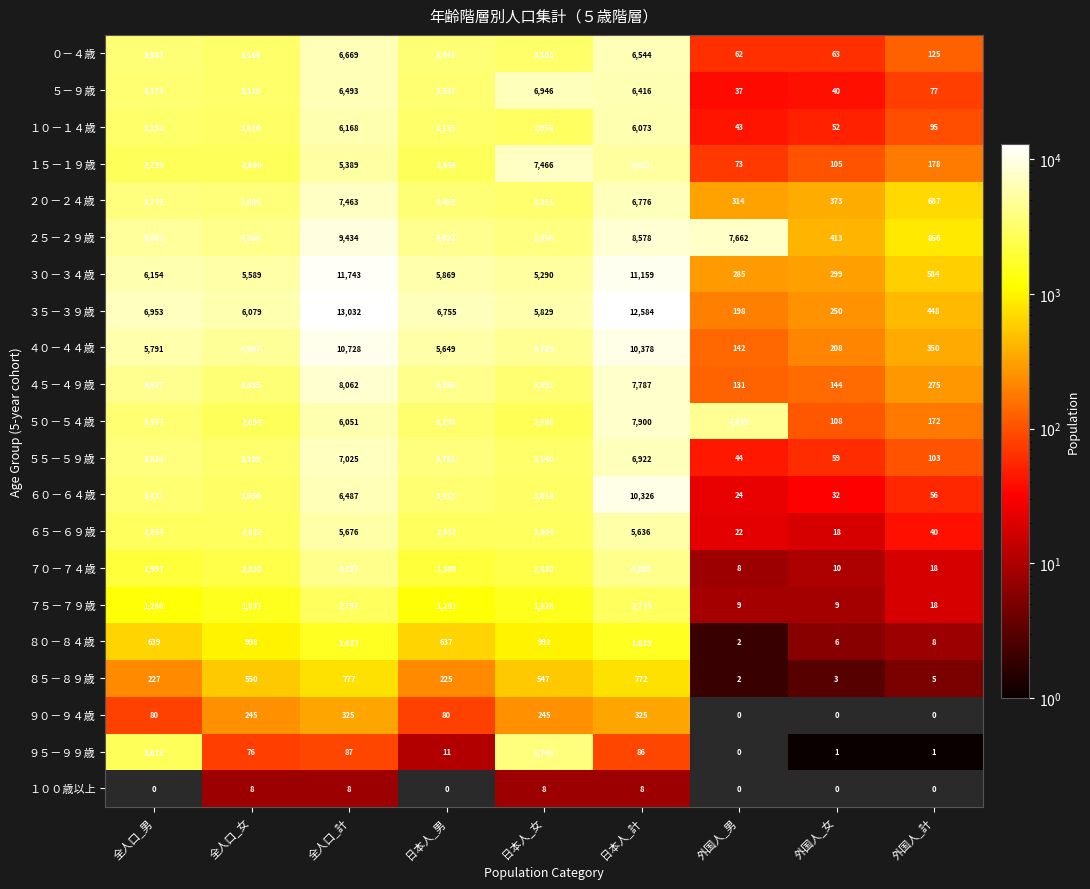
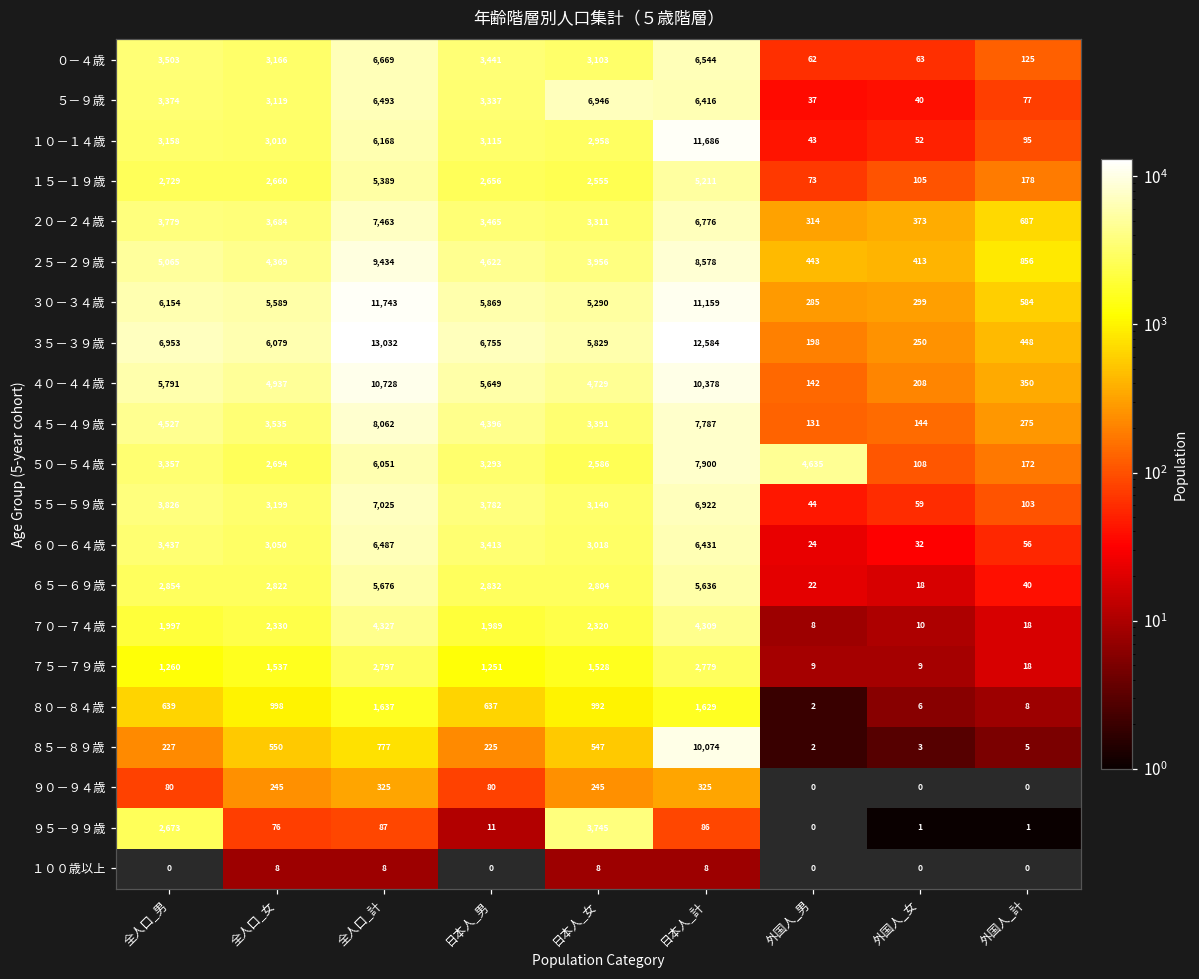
  {
    "０－４歳": {
      "全人口_男": "3,503",
      "全人口_女": "3,166",
      "全人口_計": "6,669",
      "日本人_男": "3,441",
      "日本人_女": "3,103",
      "日本人_計": "6,544",
      "外国人_男": "62",
      "外国人_女": "63",
      "外国人_計": "125"
    },
    "５－９歳": {
      "全人口_男": "3,374",
      "全人口_女": "3,119",
      "全人口_計": "6,493",
      "日本人_男": "3,337",
      "日本人_女": "6,946",
      "日本人_計": "6,416",
      "外国人_男": "37",
      "外国人_女": "40",
      "外国人_計": "77"
    },
    "１０－１４歳": {
      "全人口_男": "3,158",
      "全人口_女": "3,010",
      "全人口_計": "6,168",
      "日本人_男": "3,115",
      "日本人_女": "2,958",
-     "日本人_計": "6,073",
+     "日本人_計": "11,686",
      "外国人_男": "43",
      "外国人_女": "52",
      "外国人_計": "95"
    },
    "１５－１９歳": {
      "全人口_男": "2,729",
      "全人口_女": "2,660",
      "全人口_計": "5,389",
      "日本人_男": "2,656",
-     "日本人_女": "7,466",
+     "日本人_女": "2,555",
      "日本人_計": "5,211",
      "外国人_男": "73",
      "外国人_女": "105",
      "外国人_計": "178"
    },
    "２０－２４歳": {
      "全人口_男": "3,779",
      "全人口_女": "3,684",
      "全人口_計": "7,463",
      "日本人_男": "3,465",
      "日本人_女": "3,311",
      "日本人_計": "6,776",
      "外国人_男": "314",
      "外国人_女": "373",
      "外国人_計": "687"
    },
    "２５－２９歳": {
      "全人口_男": "5,065",
      "全人口_女": "4,369",
      "全人口_計": "9,434",
      "日本人_男": "4,622",
      "日本人_女": "3,956",
      "日本人_計": "8,578",
-     "外国人_男": "7,662",
+     "外国人_男": "443",
      "外国人_女": "413",
      "外国人_計": "856"
    },
    "３０－３４歳": {
      "全人口_男": "6,154",
      "全人口_女": "5,589",
      "全人口_計": "11,743",
      "日本人_男": "5,869",
      "日本人_女": "5,290",
      "日本人_計": "11,159",
      "外国人_男": "285",
      "外国人_女": "299",
      "外国人_計": "584"
    },
    "３５－３９歳": {
      "全人口_男": "6,953",
      "全人口_女": "6,079",
      "全人口_計": "13,032",
      "日本人_男": "6,755",
      "日本人_女": "5,829",
      "日本人_計": "12,584",
      "外国人_男": "198",
      "外国人_女": "250",
      "外国人_計": "448"
    },
    "４０－４４歳": {
      "全人口_男": "5,791",
      "全人口_女": "4,937",
      "全人口_計": "10,728",
      "日本人_男": "5,649",
      "日本人_女": "4,729",
      "日本人_計": "10,378",
      "外国人_男": "142",
      "外国人_女": "208",
      "外国人_計": "350"
    },
    "４５－４９歳": {
      "全人口_男": "4,527",
      "全人口_女": "3,535",
      "全人口_計": "8,062",
      "日本人_男": "4,396",
      "日本人_女": "3,391",
      "日本人_計": "7,787",
      "外国人_男": "131",
      "外国人_女": "144",
      "外国人_計": "275"
    },
    "５０－５４歳": {
      "全人口_男": "3,357",
      "全人口_女": "2,694",
      "全人口_計": "6,051",
      "日本人_男": "3,293",
      "日本人_女": "2,586",
      "日本人_計": "7,900",
      "外国人_男": "4,635",
      "外国人_女": "108",
      "外国人_計": "172"
    },
    "５５－５９歳": {
      "全人口_男": "3,826",
      "全人口_女": "3,199",
      "全人口_計": "7,025",
      "日本人_男": "3,782",
      "日本人_女": "3,140",
      "日本人_計": "6,922",
      "外国人_男": "44",
      "外国人_女": "59",
      "外国人_計": "103"
    },
    "６０－６４歳": {
      "全人口_男": "3,437",
      "全人口_女": "3,050",
      "全人口_計": "6,487",
      "日本人_男": "3,413",
      "日本人_女": "3,018",
-     "日本人_計": "10,326",
+     "日本人_計": "6,431",
      "外国人_男": "24",
      "外国人_女": "32",
      "外国人_計": "56"
    },
    "６５－６９歳": {
      "全人口_男": "2,854",
      "全人口_女": "2,822",
      "全人口_計": "5,676",
      "日本人_男": "2,832",
      "日本人_女": "2,804",
      "日本人_計": "5,636",
      "外国人_男": "22",
      "外国人_女": "18",
      "外国人_計": "40"
    },
    "７０－７４歳": {
      "全人口_男": "1,997",
      "全人口_女": "2,330",
      "全人口_計": "4,327",
      "日本人_男": "1,989",
      "日本人_女": "2,320",
      "日本人_計": "4,309",
      "外国人_男": "8",
      "外国人_女": "10",
      "外国人_計": "18"
    },
    "７５－７９歳": {
      "全人口_男": "1,260",
      "全人口_女": "1,537",
      "全人口_計": "2,797",
      "日本人_男": "1,251",
      "日本人_女": "1,528",
      "日本人_計": "2,779",
      "外国人_男": "9",
      "外国人_女": "9",
      "外国人_計": "18"
    },
    "８０－８４歳": {
      "全人口_男": "639",
      "全人口_女": "998",
      "全人口_計": "1,637",
      "日本人_男": "637",
      "日本人_女": "992",
      "日本人_計": "1,629",
      "外国人_男": "2",
      "外国人_女": "6",
      "外国人_計": "8"
    },
    "８５－８９歳": {
      "全人口_男": "227",
      "全人口_女": "550",
      "全人口_計": "777",
      "日本人_男": "225",
      "日本人_女": "547",
-     "日本人_計": "772",
+     "日本人_計": "10,074",
      "外国人_男": "2",
      "外国人_女": "3",
      "外国人_計": "5"
    },
    "９０－９４歳": {
      "全人口_男": "80",
      "全人口_女": "245",
      "全人口_計": "325",
      "日本人_男": "80",
      "日本人_女": "245",
      "日本人_計": "325",
      "外国人_男": "0",
      "外国人_女": "0",
      "外国人_計": "0"
    },
    "９５－９９歳": {
      "全人口_男": "2,673",
      "全人口_女": "76",
      "全人口_計": "87",
      "日本人_男": "11",
      "日本人_女": "3,745",
      "日本人_計": "86",
      "外国人_男": "0",
      "外国人_女": "1",
      "外国人_計": "1"
    },
    "１００歳以上": {
      "全人口_男": "0",
      "全人口_女": "8",
      "全人口_計": "8",
      "日本人_男": "0",
      "日本人_女": "8",
      "日本人_計": "8",
      "外国人_男": "0",
      "外国人_女": "0",
      "外国人_計": "0"
    }
  }
